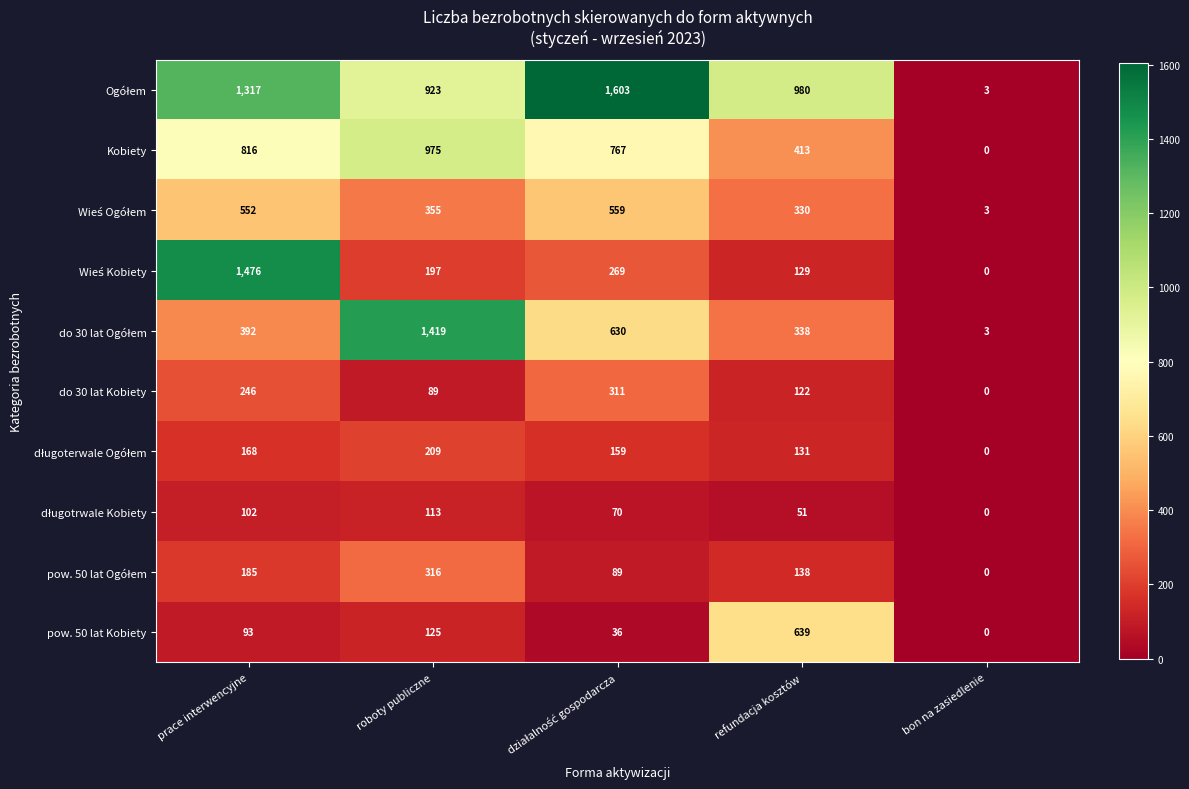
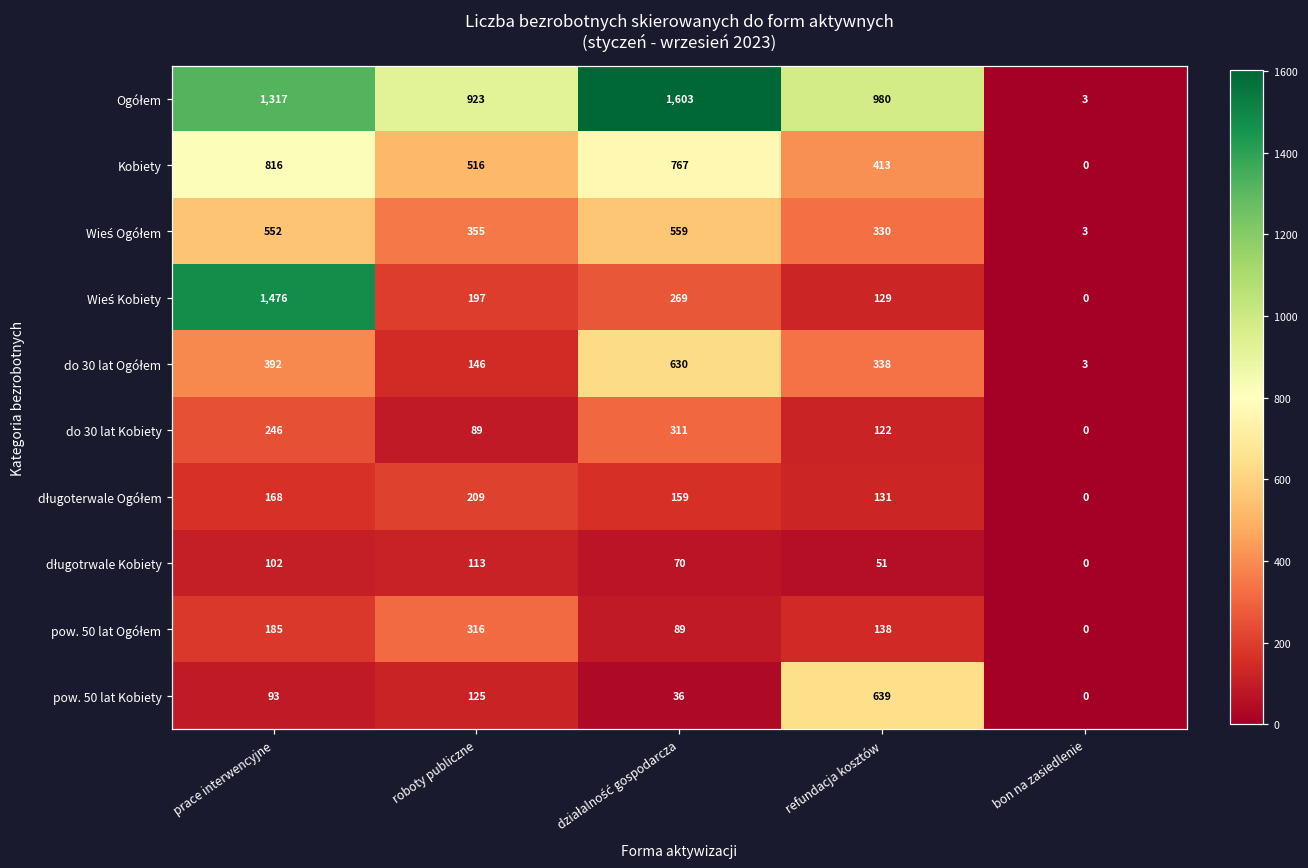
  {
    "Ogółem": {
      "prace interwencyjne": "1,317",
      "roboty publiczne": "923",
      "działalność gospodarcza": "1,603",
      "refundacja kosztów": "980",
      "bon na zasiedlenie": "3"
    },
    "Kobiety": {
      "prace interwencyjne": "816",
-     "roboty publiczne": "975",
+     "roboty publiczne": "516",
      "działalność gospodarcza": "767",
      "refundacja kosztów": "413",
      "bon na zasiedlenie": "0"
    },
    "Wieś Ogółem": {
      "prace interwencyjne": "552",
      "roboty publiczne": "355",
      "działalność gospodarcza": "559",
      "refundacja kosztów": "330",
      "bon na zasiedlenie": "3"
    },
    "Wieś Kobiety": {
      "prace interwencyjne": "1,476",
      "roboty publiczne": "197",
      "działalność gospodarcza": "269",
      "refundacja kosztów": "129",
      "bon na zasiedlenie": "0"
    },
    "do 30 lat Ogółem": {
      "prace interwencyjne": "392",
-     "roboty publiczne": "1,419",
+     "roboty publiczne": "146",
      "działalność gospodarcza": "630",
      "refundacja kosztów": "338",
      "bon na zasiedlenie": "3"
    },
    "do 30 lat Kobiety": {
      "prace interwencyjne": "246",
      "roboty publiczne": "89",
      "działalność gospodarcza": "311",
      "refundacja kosztów": "122",
      "bon na zasiedlenie": "0"
    },
    "długoterwale Ogółem": {
      "prace interwencyjne": "168",
      "roboty publiczne": "209",
      "działalność gospodarcza": "159",
      "refundacja kosztów": "131",
      "bon na zasiedlenie": "0"
    },
    "długotrwale Kobiety": {
      "prace interwencyjne": "102",
      "roboty publiczne": "113",
      "działalność gospodarcza": "70",
      "refundacja kosztów": "51",
      "bon na zasiedlenie": "0"
    },
    "pow. 50 lat Ogółem": {
      "prace interwencyjne": "185",
      "roboty publiczne": "316",
      "działalność gospodarcza": "89",
      "refundacja kosztów": "138",
      "bon na zasiedlenie": "0"
    },
    "pow. 50 lat Kobiety": {
      "prace interwencyjne": "93",
      "roboty publiczne": "125",
      "działalność gospodarcza": "36",
      "refundacja kosztów": "639",
      "bon na zasiedlenie": "0"
    }
  }
